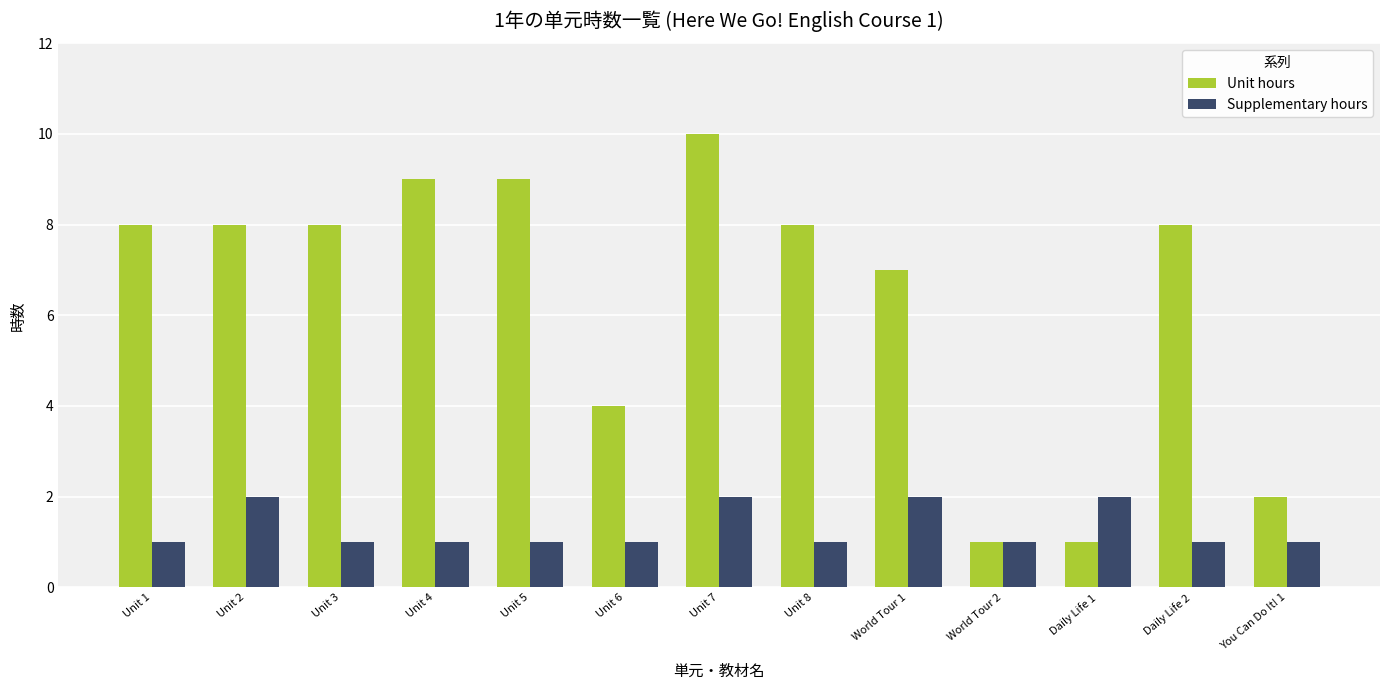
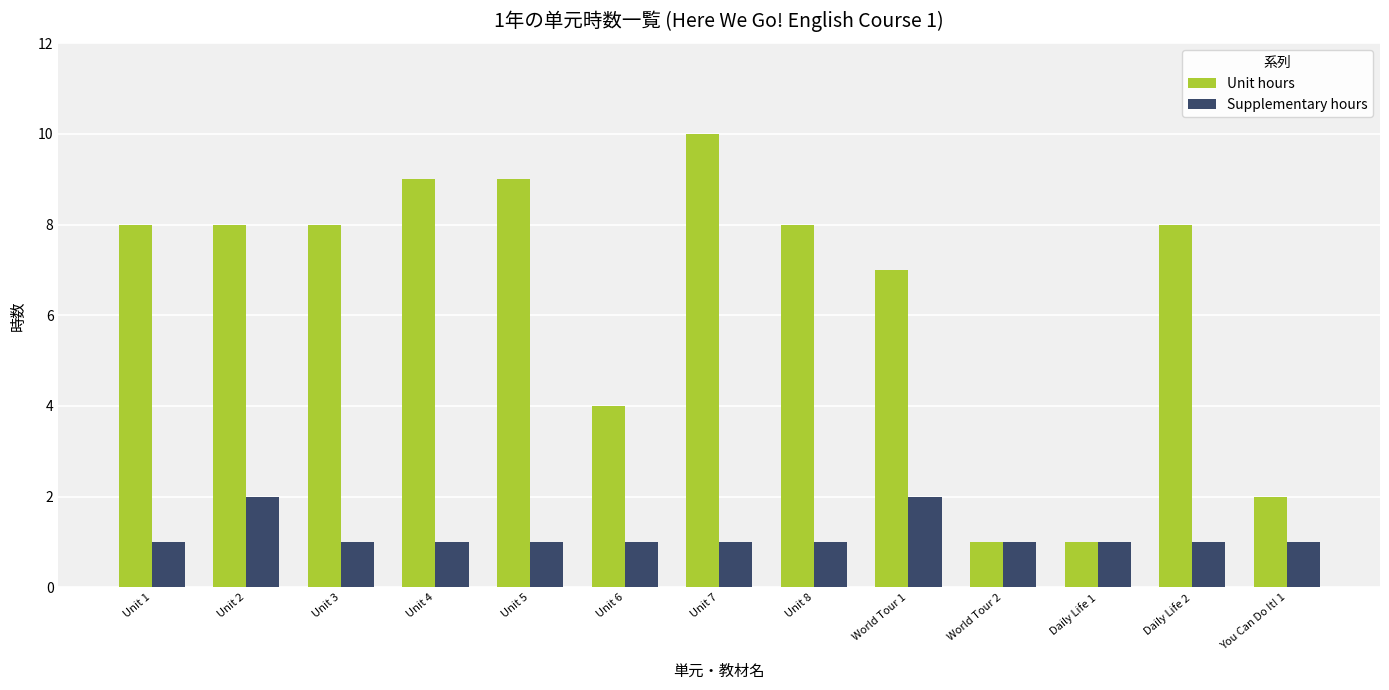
  {
    "Unit hours": {
      "Unit 1": 8,
      "Unit 2": 8,
      "Unit 3": 8,
      "Unit 4": 9,
      "Unit 5": 9,
      "Unit 6": 4,
      "Unit 7": 10,
      "Unit 8": 8,
      "World Tour 1": 7,
      "World Tour 2": 1,
      "Daily Life 1": 1,
      "Daily Life 2": 8,
      "You Can Do It! 1": 2
    },
    "Supplementary hours": {
      "Unit 1": 1,
      "Unit 2": 2,
      "Unit 3": 1,
      "Unit 4": 1,
      "Unit 5": 1,
      "Unit 6": 1,
-     "Unit 7": 2,
+     "Unit 7": 1,
      "Unit 8": 1,
      "World Tour 1": 2,
      "World Tour 2": 1,
-     "Daily Life 1": 2,
+     "Daily Life 1": 1,
      "Daily Life 2": 1,
      "You Can Do It! 1": 1
    }
  }
